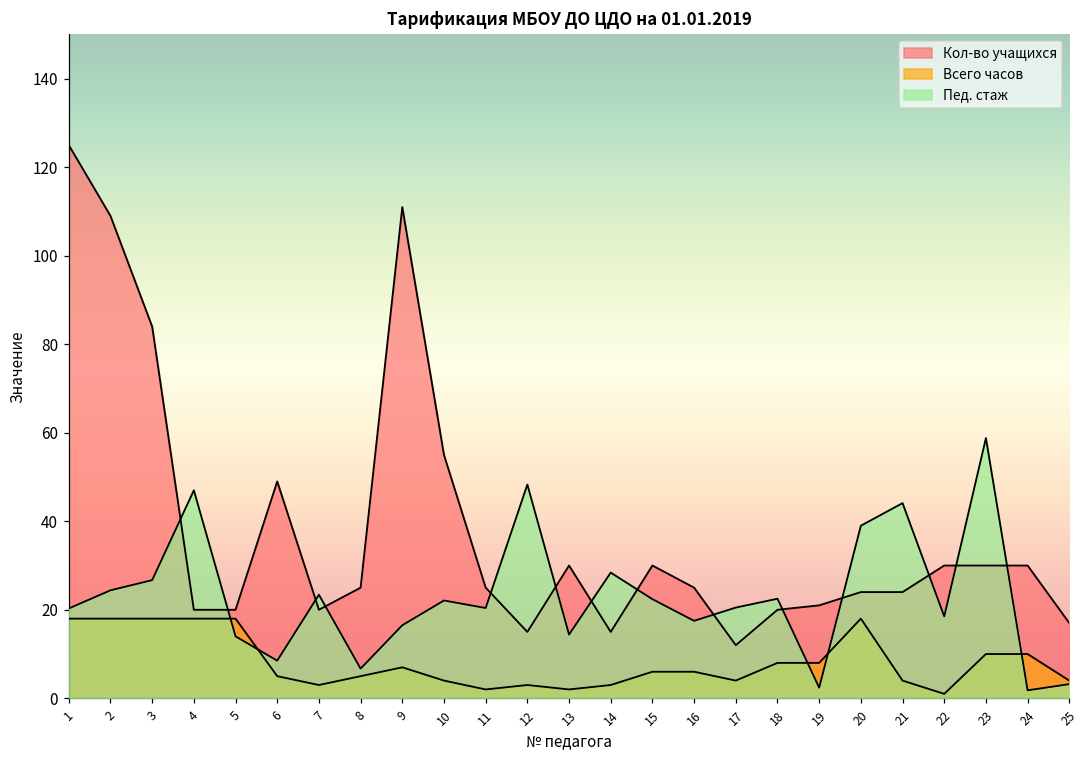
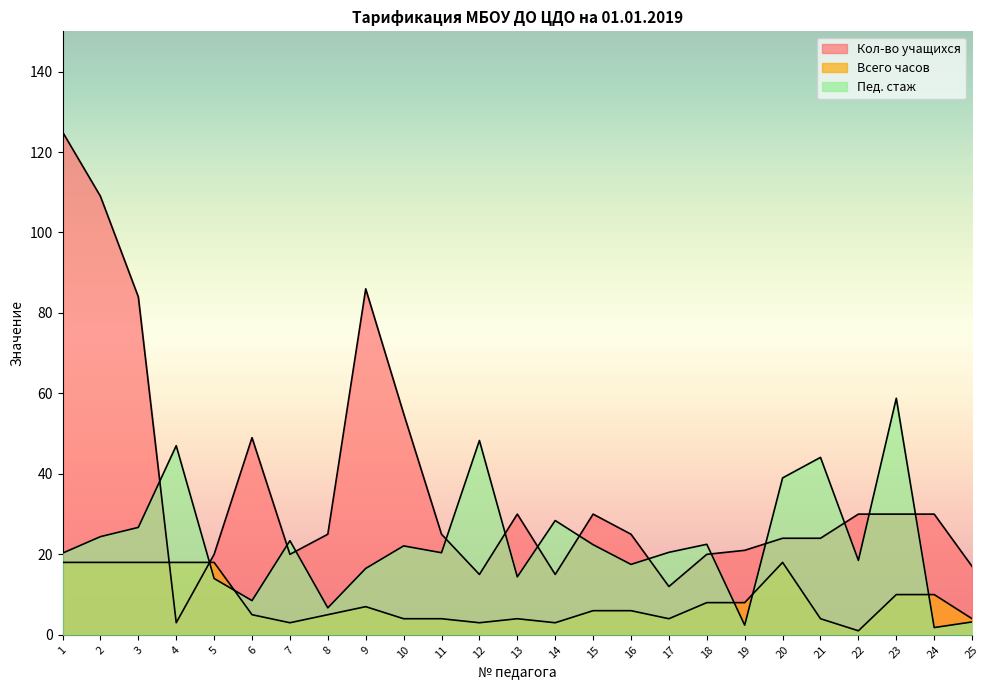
  {
    "Кол-во учащихся": {
      "1": 125,
      "2": 109,
      "3": 84,
-     "4": 20,
+     "4": 3,
      "5": 20,
      "6": 49,
      "7": 20,
      "8": 25,
-     "9": 111,
+     "9": 86,
      "10": 55,
      "11": 25,
      "12": 15,
      "13": 30,
      "14": 15,
      "15": 30,
      "16": 25,
      "17": 12,
      "18": 20,
      "19": 21,
      "20": 24,
      "21": 24,
      "22": 30,
      "23": 30,
      "24": 30,
      "25": 17
    },
    "Всего часов": {
      "1": 18,
      "2": 18,
      "3": 18,
      "4": 18,
      "5": 18,
      "6": 5,
      "7": 3,
      "8": 5,
      "9": 7,
      "10": 4,
-     "11": 2,
+     "11": 4,
      "12": 3,
-     "13": 2,
+     "13": 4,
      "14": 3,
      "15": 6,
      "16": 6,
      "17": 4,
      "18": 8,
      "19": 8,
      "20": 18,
      "21": 4,
      "22": 1,
      "23": 10,
      "24": 10,
      "25": 4
    },
    "Пед. стаж": {
      "1": 20,
      "2": 24,
      "3": 27,
      "4": 47,
      "5": 14,
      "6": 9,
      "7": 23,
      "8": 7,
      "9": 17,
      "10": 22,
      "11": 20,
      "12": 48,
      "13": 14,
      "14": 28,
      "15": 22,
      "16": 18,
      "17": 21,
      "18": 23,
      "19": 2,
      "20": 39,
      "21": 44,
      "22": 19,
      "23": 59,
      "24": 2,
      "25": 3
    }
  }
